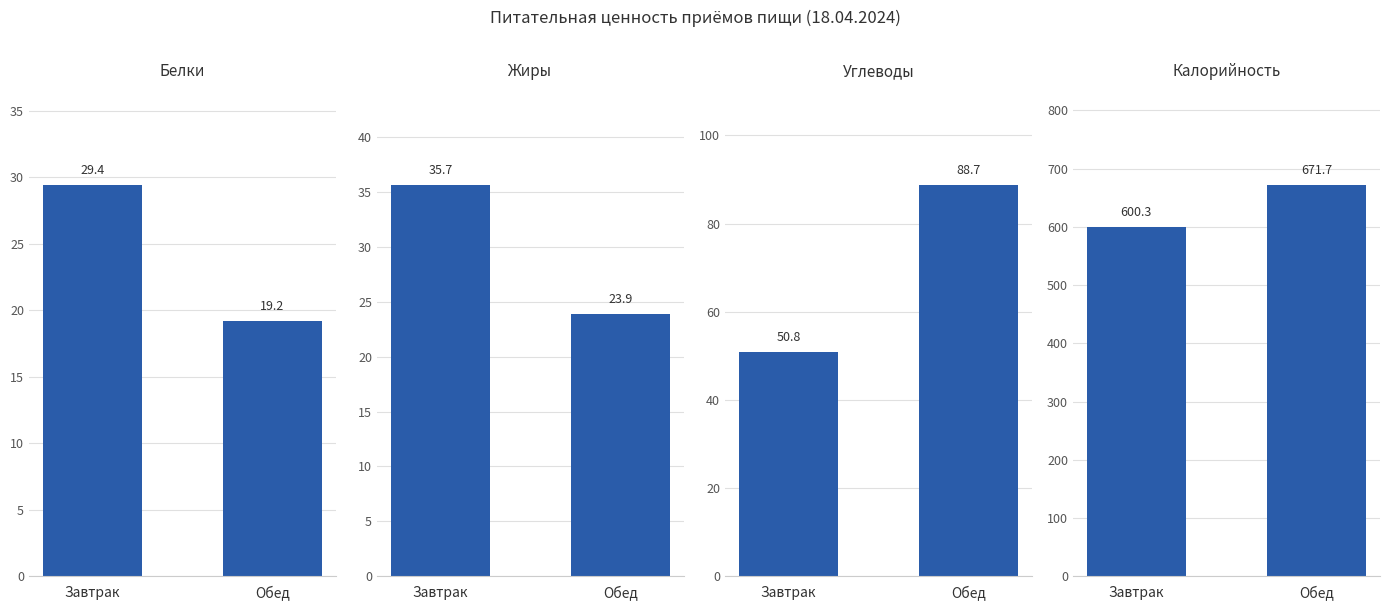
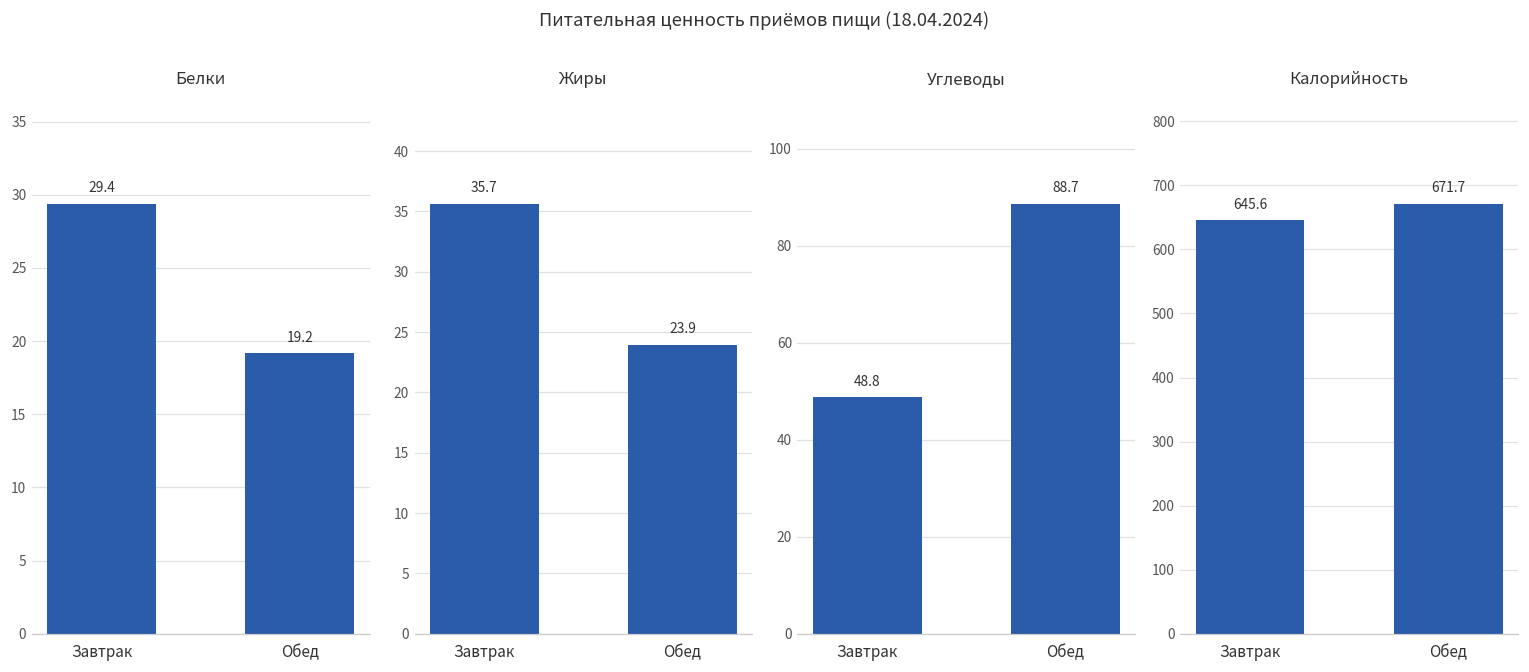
  {
    "Белки": {
      "Завтрак": 29.4,
      "Обед": 19.2
    },
    "Жиры": {
      "Завтрак": 35.7,
      "Обед": 23.9
    },
    "Углеводы": {
-     "Завтрак": 50.8,
+     "Завтрак": 48.8,
      "Обед": 88.7
    },
    "Калорийность": {
-     "Завтрак": 600.3,
+     "Завтрак": 645.6,
      "Обед": 671.7
    }
  }
